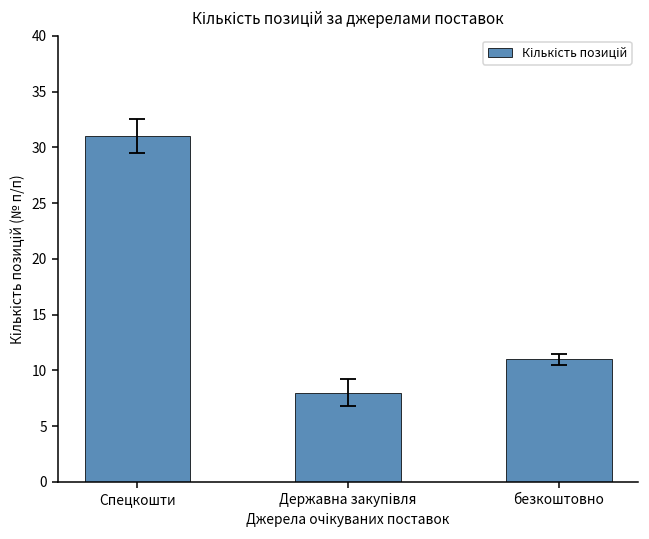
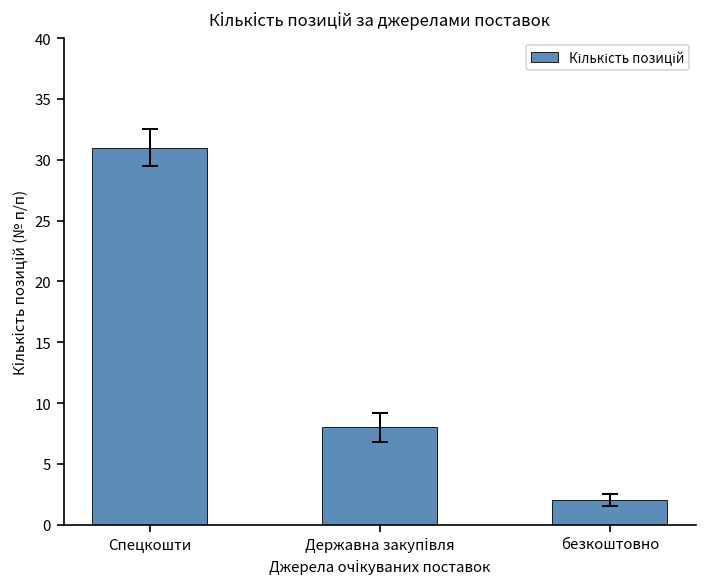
  {
    "Кількість позицій": {
      "Спецкошти": 31,
      "Державна закупівля": 8,
-     "безкоштовно": 11
+     "безкоштовно": 2
    }
  }
